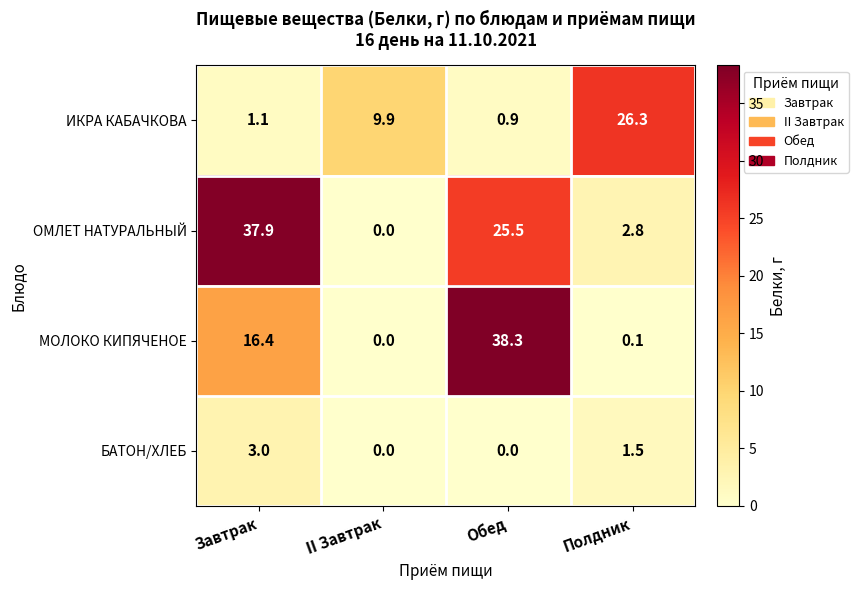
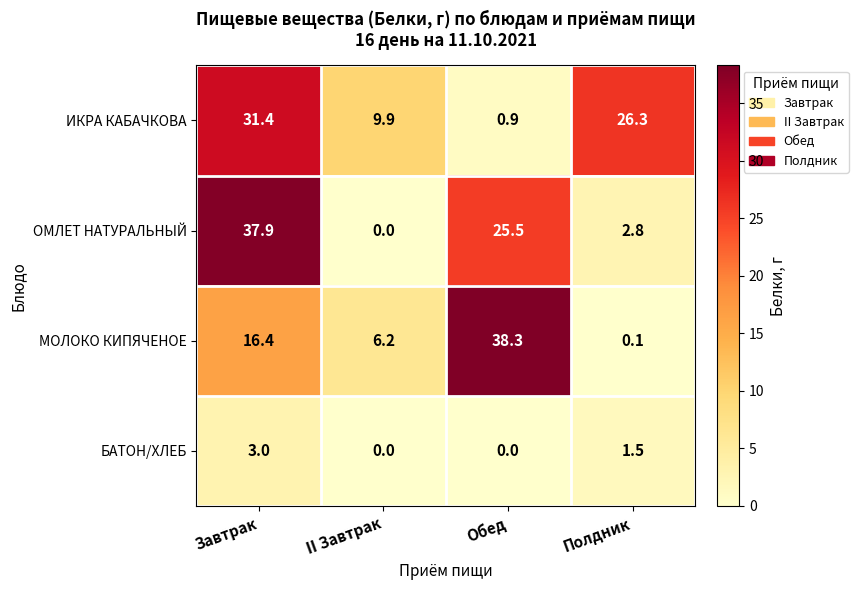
  {
    "ИКРА КАБАЧКОВА": {
-     "Завтрак": 1.1,
+     "Завтрак": 31.4,
      "II Завтрак": 9.9,
      "Обед": 0.9,
      "Полдник": 26.3
    },
    "ОМЛЕТ НАТУРАЛЬНЫЙ": {
      "Завтрак": 37.9,
      "II Завтрак": 0.0,
      "Обед": 25.5,
      "Полдник": 2.8
    },
    "МОЛОКО КИПЯЧЕНОЕ": {
      "Завтрак": 16.4,
-     "II Завтрак": 0.0,
+     "II Завтрак": 6.2,
      "Обед": 38.3,
      "Полдник": 0.1
    },
    "БАТОН/ХЛЕБ": {
      "Завтрак": 3.0,
      "II Завтрак": 0.0,
      "Обед": 0.0,
      "Полдник": 1.5
    }
  }
